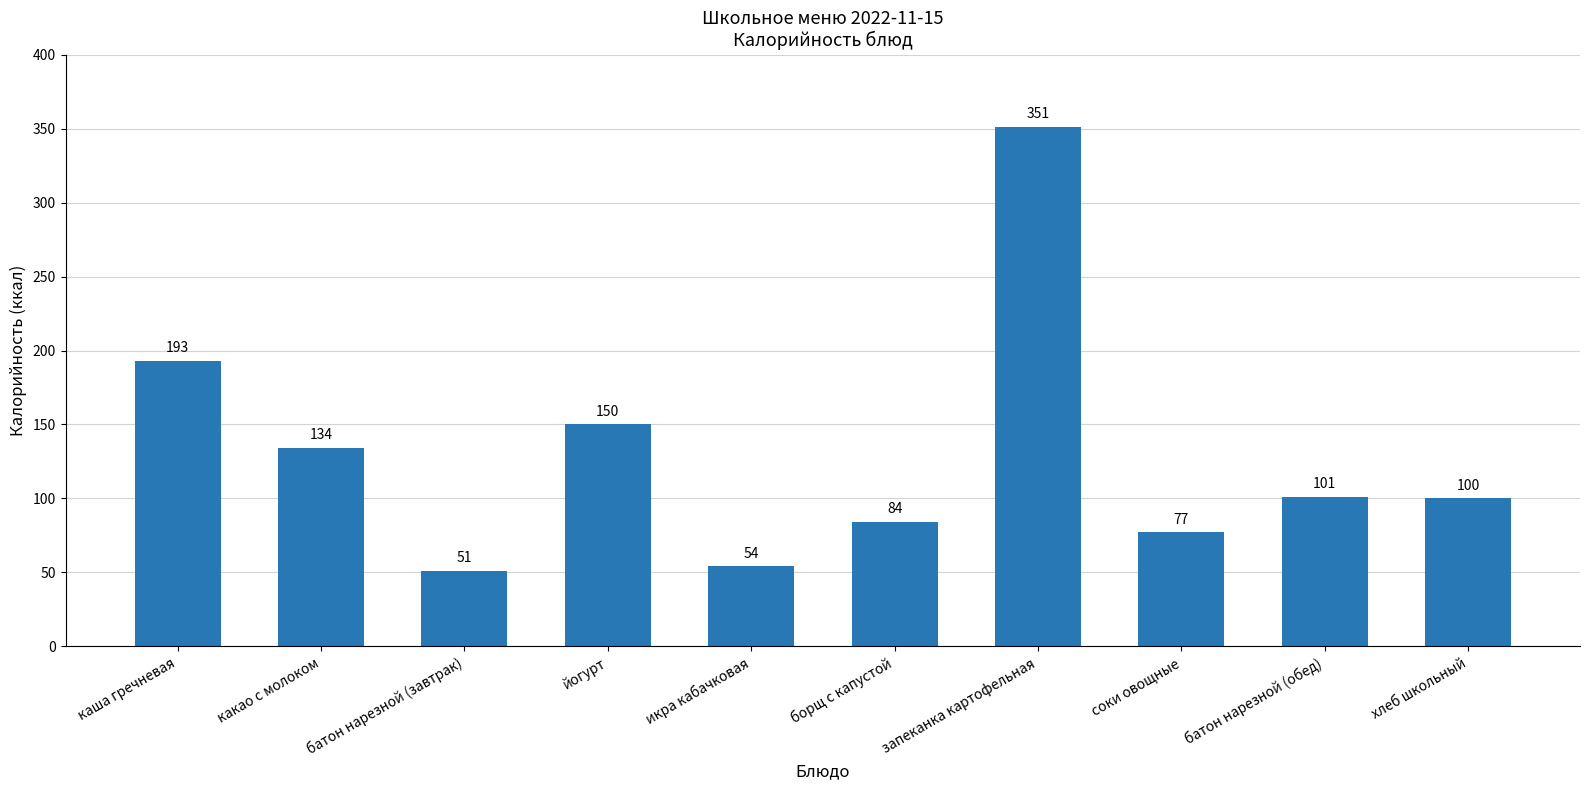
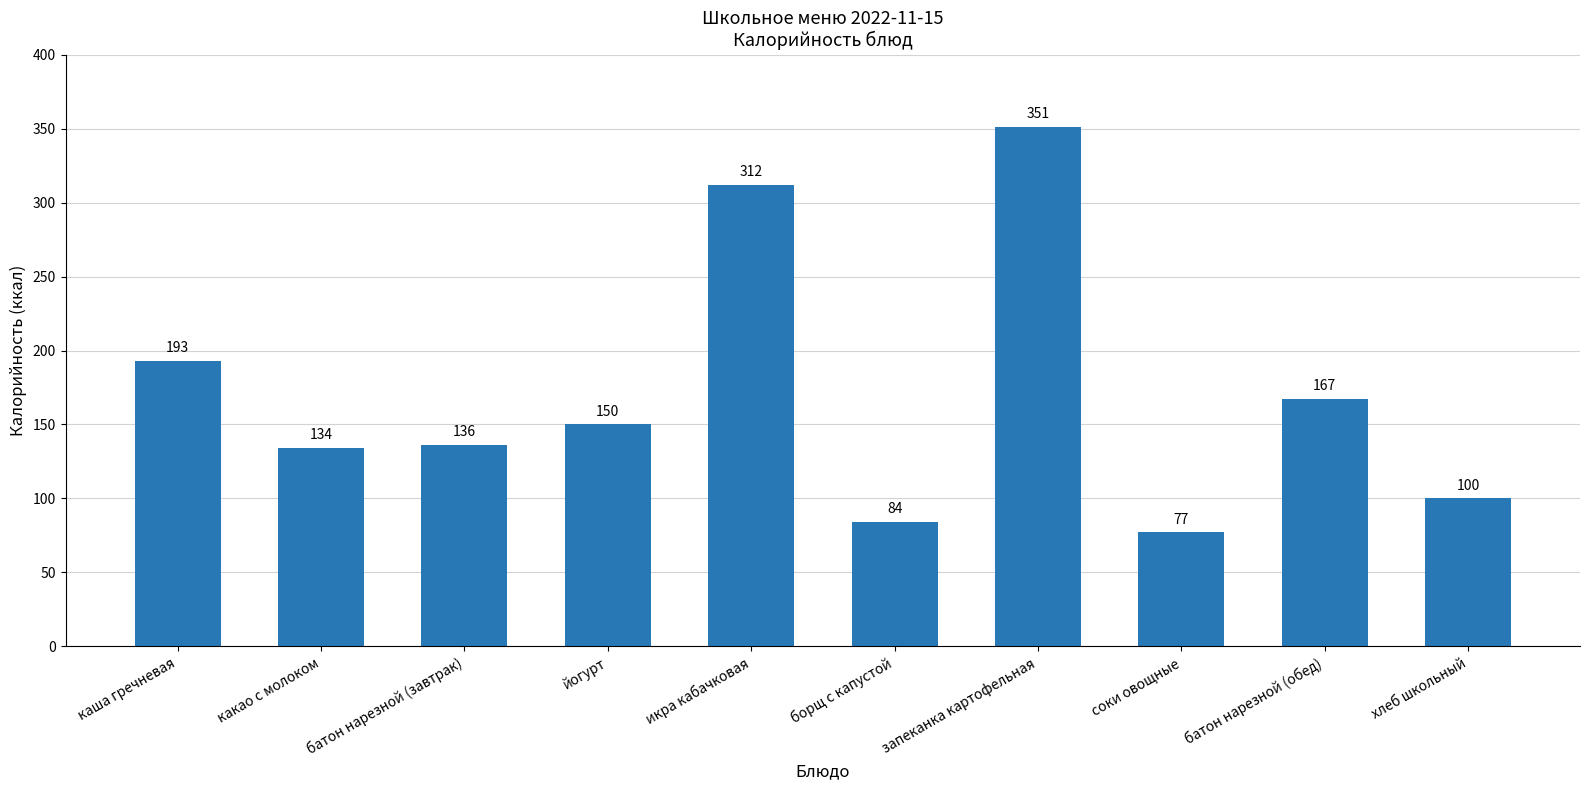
  {
    "каша гречневая": 193,
    "какао с молоком": 134,
-   "батон нарезной (завтрак)": 51,
+   "батон нарезной (завтрак)": 136,
    "йогурт": 150,
-   "икра кабачковая": 54,
+   "икра кабачковая": 312,
    "борщ с капустой": 84,
    "запеканка картофельная": 351,
    "соки овощные": 77,
-   "батон нарезной (обед)": 101,
+   "батон нарезной (обед)": 167,
    "хлеб школьный": 100
  }
